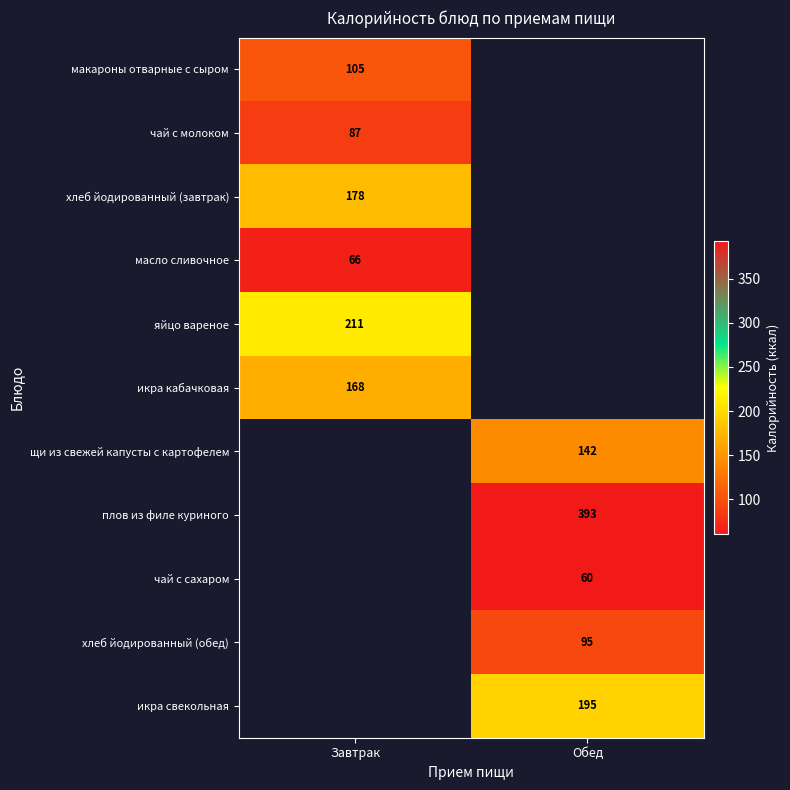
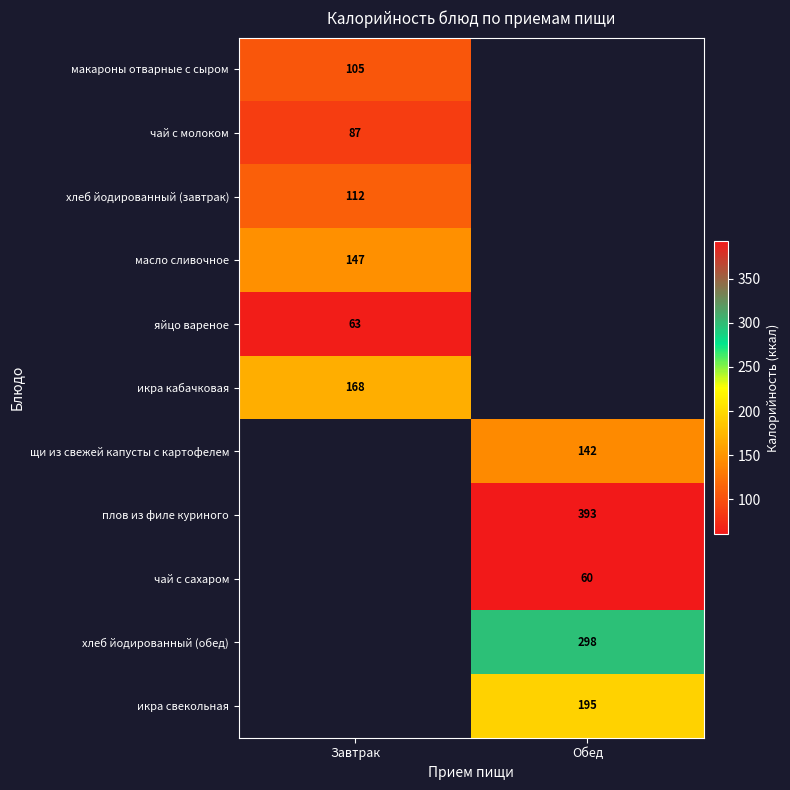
  {
    "макароны отварные с сыром": {
      "Завтрак": 105
    },
    "чай с молоком": {
      "Завтрак": 87
    },
    "хлеб йодированный (завтрак)": {
-     "Завтрак": 178
+     "Завтрак": 112
    },
    "масло сливочное": {
-     "Завтрак": 66
+     "Завтрак": 147
    },
    "яйцо вареное": {
-     "Завтрак": 211
+     "Завтрак": 63
    },
    "икра кабачковая": {
      "Завтрак": 168
    },
    "щи из свежей капусты с картофелем": {
      "Обед": 142
    },
    "плов из филе куриного": {
      "Обед": 393
    },
    "чай с сахаром": {
      "Обед": 60
    },
    "хлеб йодированный (обед)": {
-     "Обед": 95
+     "Обед": 298
    },
    "икра свекольная": {
      "Обед": 195
    }
  }
